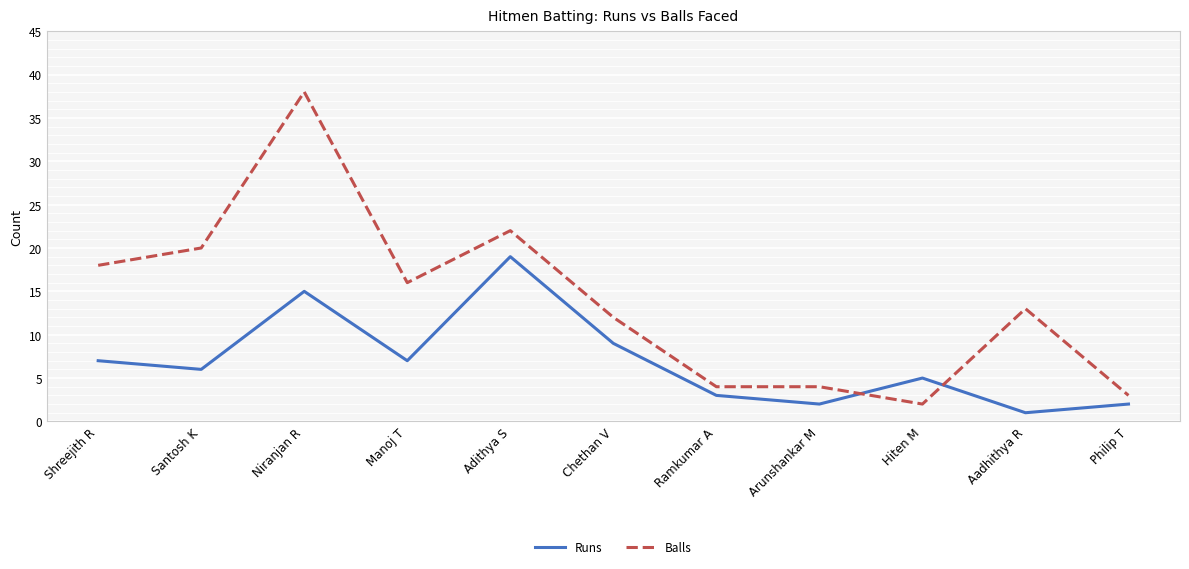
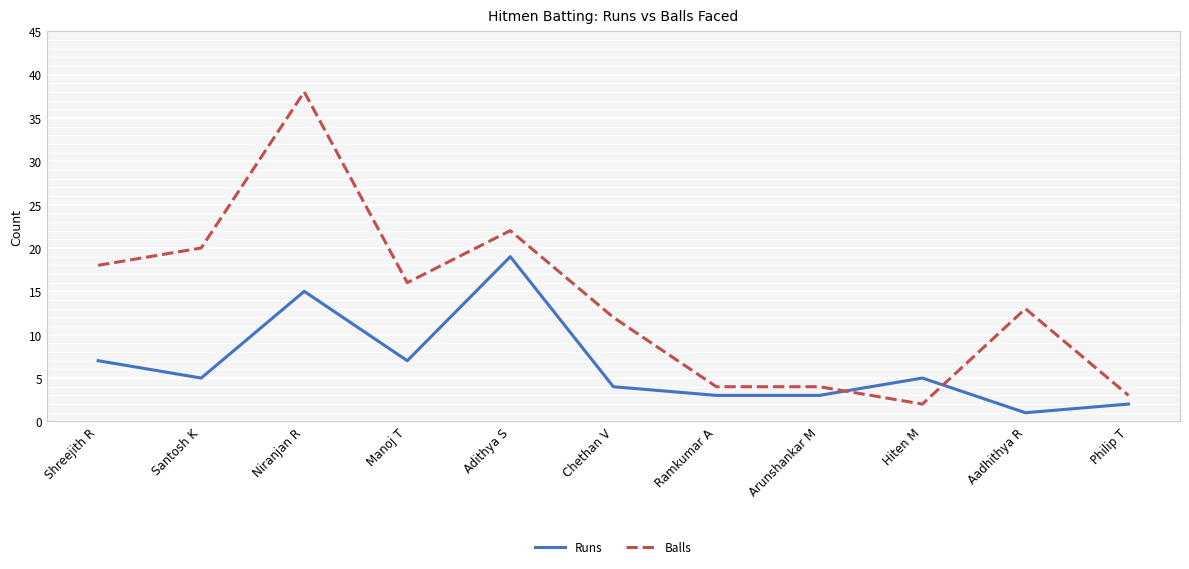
  {
    "Runs": {
      "Shreejith R": 7,
-     "Santosh K": 6,
+     "Santosh K": 5,
      "Niranjan R": 15,
      "Manoj T": 7,
      "Adithya S": 19,
-     "Chethan V": 9,
+     "Chethan V": 4,
      "Ramkumar A": 3,
-     "Arunshankar M": 2,
+     "Arunshankar M": 3,
      "Hiten M": 5,
      "Aadhithya R": 1,
      "Philip T": 2
    },
    "Balls": {
      "Shreejith R": 18,
      "Santosh K": 20,
      "Niranjan R": 38,
      "Manoj T": 16,
      "Adithya S": 22,
      "Chethan V": 12,
      "Ramkumar A": 4,
      "Arunshankar M": 4,
      "Hiten M": 2,
      "Aadhithya R": 13,
      "Philip T": 3
    }
  }
